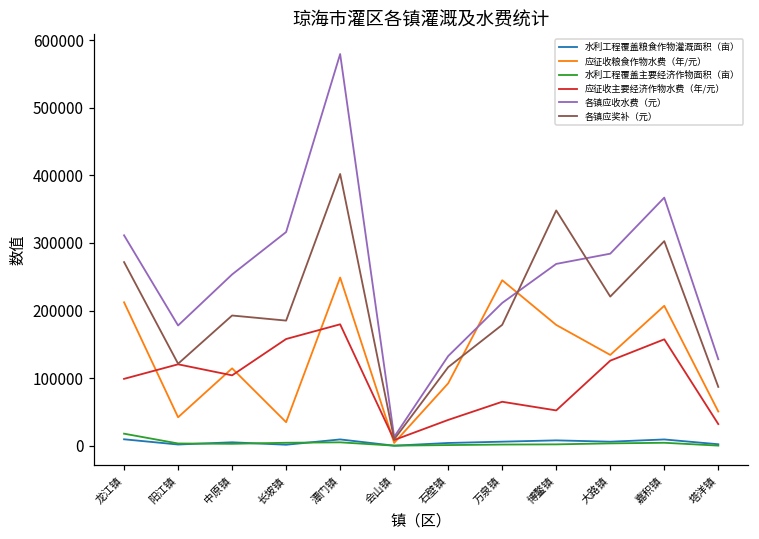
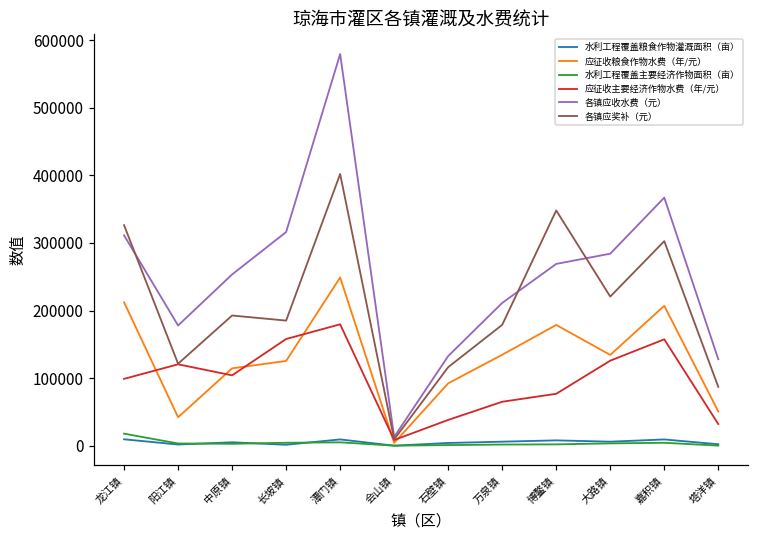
  {
    "水利工程覆盖粮食作物灌溉面积（亩）": {
      "龙江镇": 10000,
      "潭门镇": 10000,
      "万泉镇": 10000,
      "博鳌镇": 10000,
      "嘉积镇": 10000
    },
    "应征收粮食作物水费（年/元）": {
      "龙江镇": 210000,
      "阳江镇": 40000,
      "中原镇": 110000,
-     "长坡镇": 30000,
+     "长坡镇": 130000,
      "潭门镇": 250000,
      "石壁镇": 90000,
-     "万泉镇": 240000,
+     "万泉镇": 130000,
      "博鳌镇": 180000,
      "大路镇": 130000,
      "嘉积镇": 210000,
      "塔洋镇": 50000
    },
    "水利工程覆盖主要经济作物面积（亩）": {
      "龙江镇": 20000,
      "潭门镇": 10000,
      "万泉镇": 0,
      "博鳌镇": 0,
      "嘉积镇": 0
    },
    "应征收主要经济作物水费（年/元）": {
      "龙江镇": 100000,
      "中原镇": 100000,
      "长坡镇": 160000,
      "潭门镇": 180000,
      "石壁镇": 40000,
      "万泉镇": 70000,
-     "博鳌镇": 50000,
+     "博鳌镇": 80000,
      "大路镇": 130000,
      "嘉积镇": 160000,
      "塔洋镇": 30000
    },
    "各镇应收水费（元）": {
      "龙江镇": 310000,
      "阳江镇": 180000,
      "中原镇": 250000,
      "长坡镇": 320000,
      "潭门镇": 580000,
      "石壁镇": 130000,
      "万泉镇": 210000,
      "博鳌镇": 270000,
      "大路镇": 280000,
      "嘉积镇": 370000,
      "塔洋镇": 130000
    },
    "各镇应奖补（元）": {
-     "龙江镇": 270000,
+     "龙江镇": 330000,
      "中原镇": 190000,
      "长坡镇": 190000,
      "潭门镇": 400000,
      "石壁镇": 120000,
      "万泉镇": 180000,
      "博鳌镇": 350000,
      "大路镇": 220000,
      "嘉积镇": 300000,
      "塔洋镇": 90000
    }
  }
